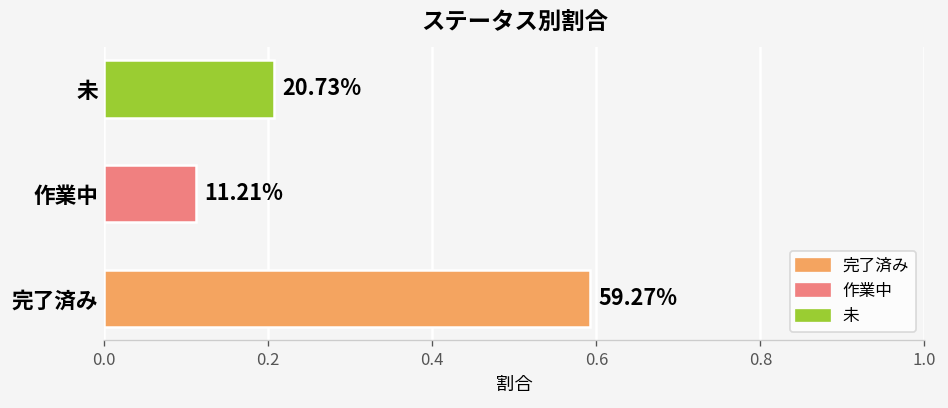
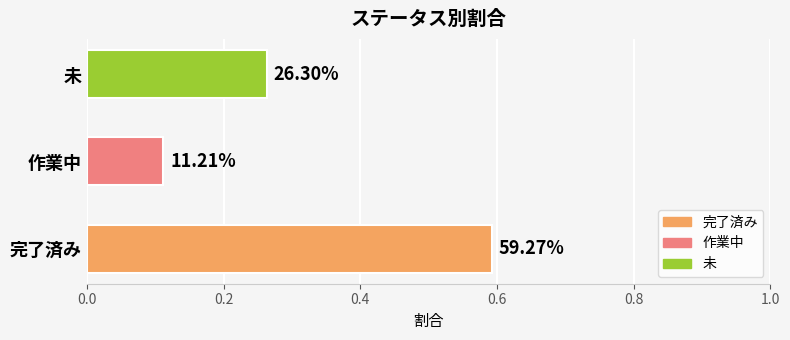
  {
-   "未": "20.73%",
+   "未": "26.30%",
    "作業中": "11.21%",
    "完了済み": "59.27%"
  }
